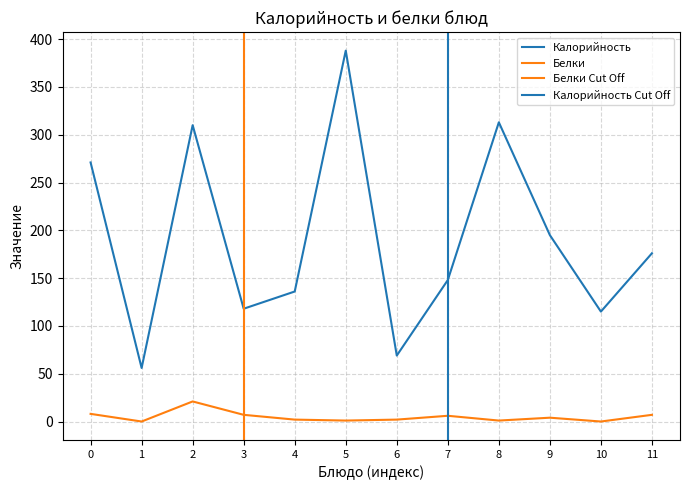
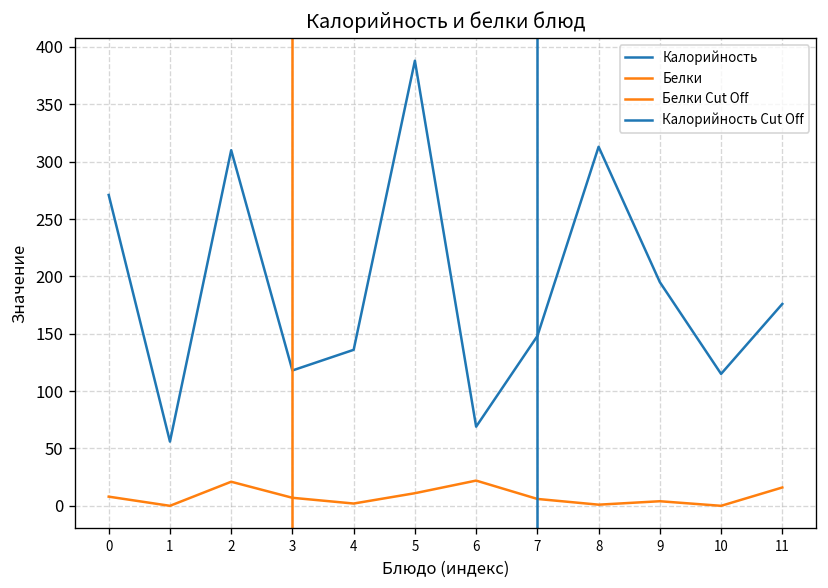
  {
    "Калорийность": {
      "0": 270,
      "1": 60,
      "2": 310,
      "3": 120,
      "4": 140,
      "5": 390,
      "6": 70,
      "7": 150,
      "8": 310,
      "9": 200,
      "10": 120,
      "11": 180
    },
    "Белки": {
      "0": 10,
      "1": 0,
      "2": 20,
      "3": 10,
      "4": 0,
-     "5": 0,
-     "6": 0,
+     "5": 10,
+     "6": 20,
      "7": 10,
      "8": 0,
      "9": 0,
      "10": 0,
-     "11": 10
+     "11": 20
    }
  }
